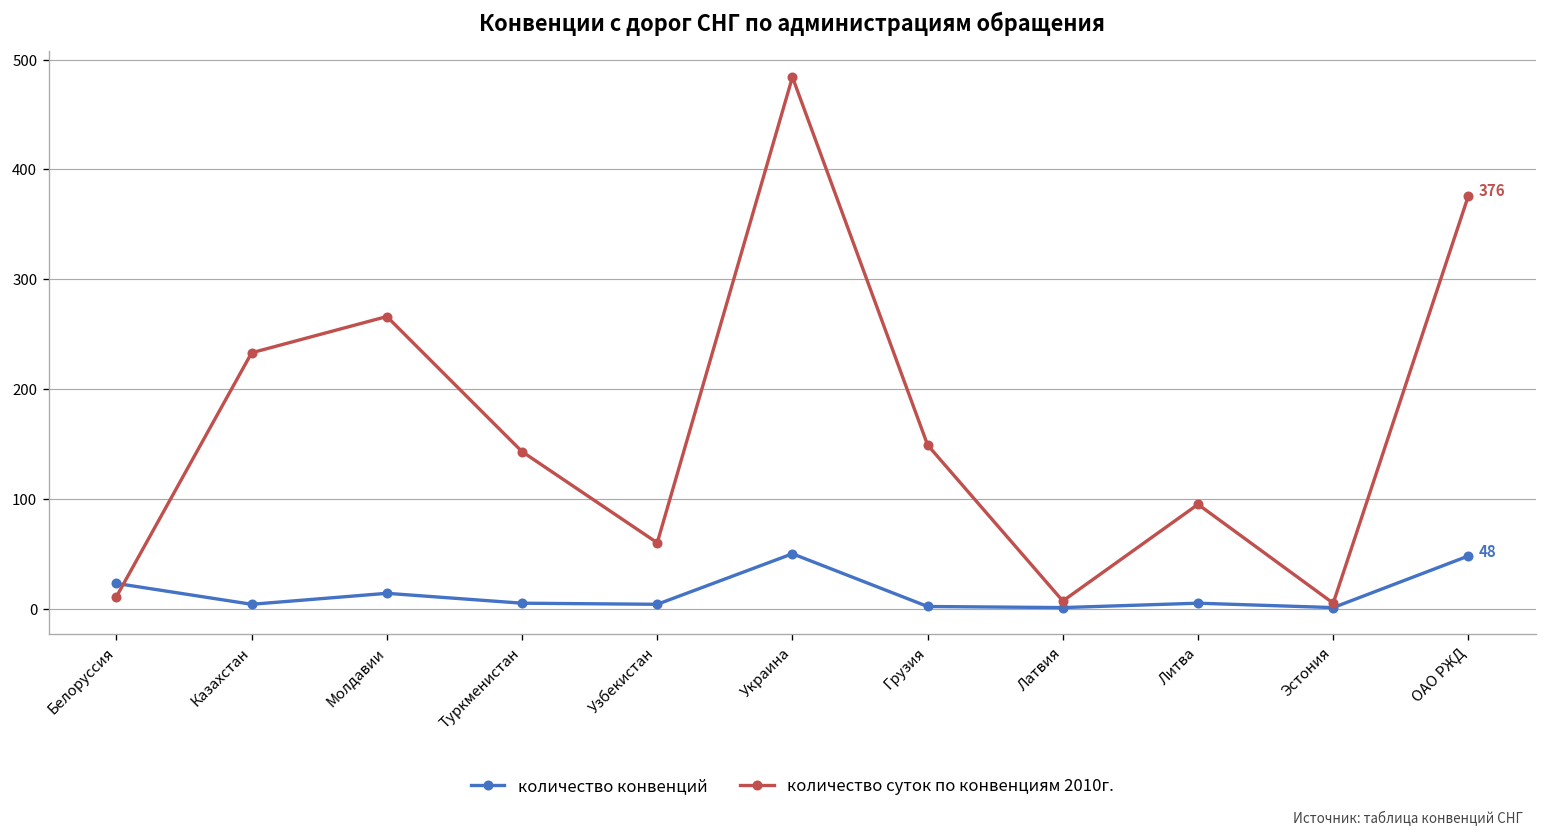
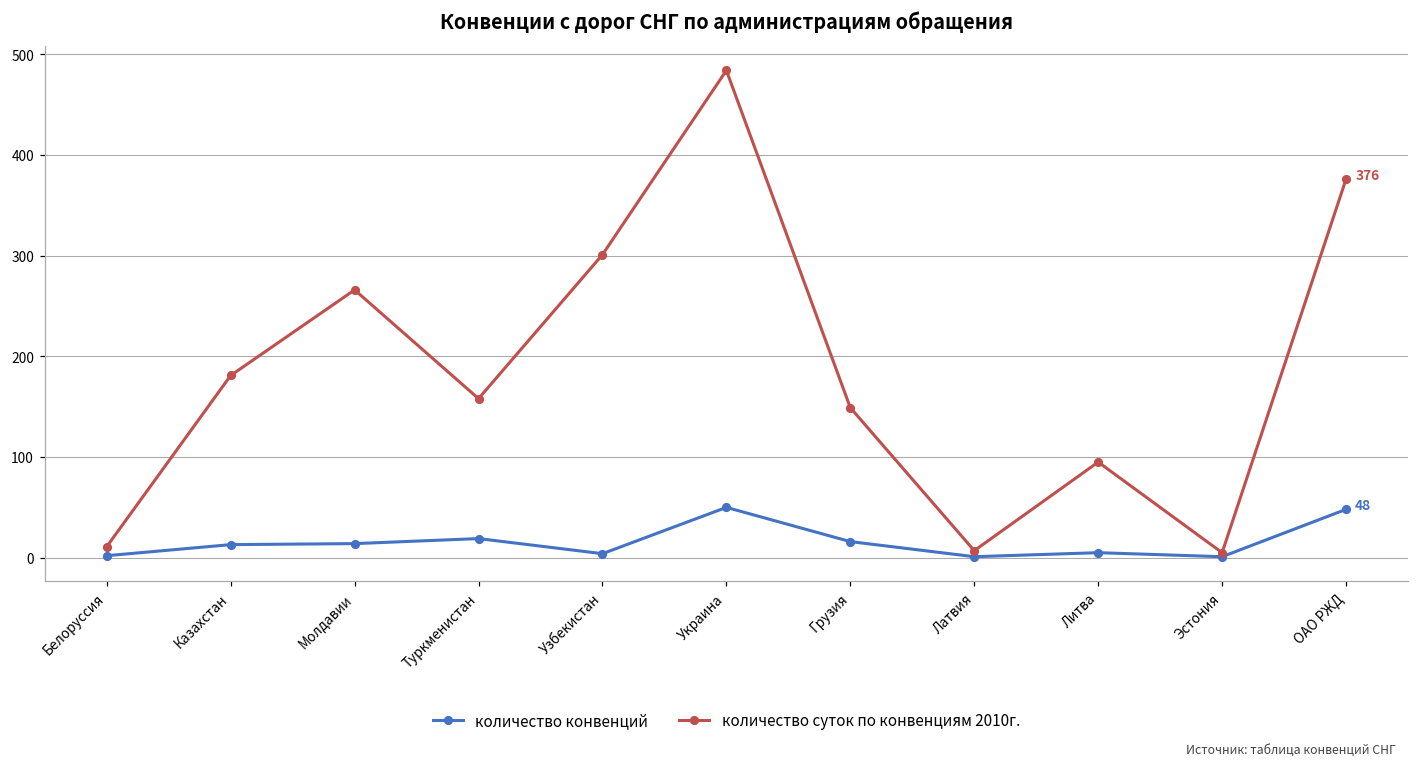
  {
    "количество конвенций": {
-     "Белоруссия": 20,
-     "Казахстан": 0,
+     "Белоруссия": 0,
+     "Казахстан": 10,
      "Молдавии": 10,
-     "Туркменистан": 10,
+     "Туркменистан": 20,
      "Узбекистан": 0,
      "Украина": 50,
-     "Грузия": 0,
+     "Грузия": 20,
      "Латвия": 0,
      "Литва": 10,
      "Эстония": 0
    },
    "количество суток по конвенциям 2010г.": {
      "Белоруссия": 10,
-     "Казахстан": 230,
+     "Казахстан": 180,
      "Молдавии": 270,
-     "Туркменистан": 140,
-     "Узбекистан": 60,
+     "Туркменистан": 160,
+     "Узбекистан": 300,
      "Украина": 480,
      "Грузия": 150,
      "Латвия": 10,
      "Литва": 100,
      "Эстония": 10
    }
  }
